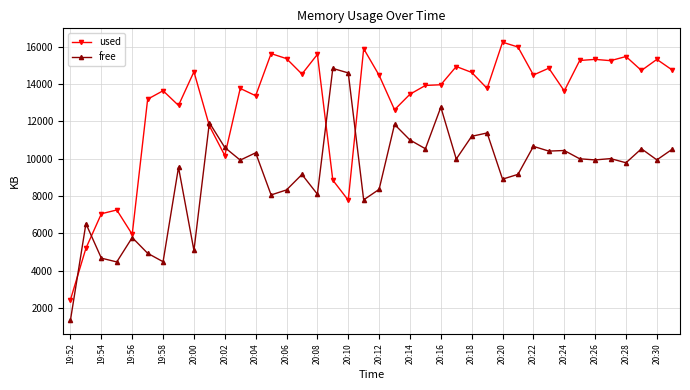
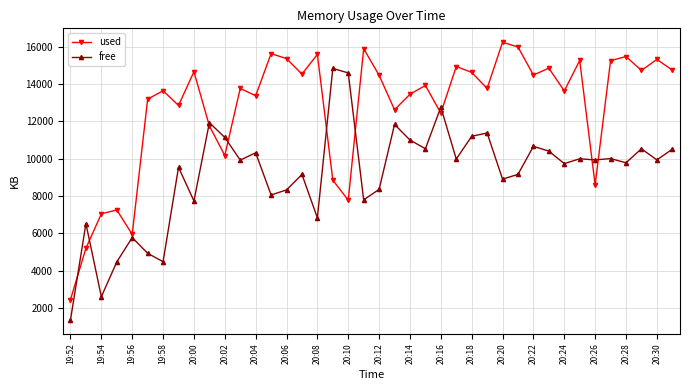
  {
    "used": {
      "19:52": 2400,
      "19:54": 7000,
      "19:56": 5900,
      "19:58": 13600,
      "20:00": 14700,
      "20:02": 10200,
      "20:04": 13400,
      "20:06": 15400,
      "20:08": 15600,
      "20:10": 7800,
      "20:12": 14500,
      "20:14": 13500,
-     "20:16": 14000,
+     "20:16": 12400,
      "20:18": 14600,
      "20:20": 16200,
      "20:22": 14500,
      "20:24": 13600,
-     "20:26": 15300,
+     "20:26": 8600,
      "20:28": 15500,
      "20:30": 15300
    },
    "free": {
      "19:52": 1400,
-     "19:54": 4700,
+     "19:54": 2600,
      "19:56": 5800,
      "19:58": 4500,
-     "20:00": 5100,
-     "20:02": 10600,
+     "20:00": 7700,
+     "20:02": 11100,
      "20:04": 10300,
      "20:06": 8300,
-     "20:08": 8100,
+     "20:08": 6800,
      "20:10": 14600,
      "20:12": 8400,
      "20:14": 11000,
      "20:16": 12800,
      "20:18": 11200,
      "20:20": 8900,
      "20:22": 10700,
-     "20:24": 10400,
+     "20:24": 9700,
      "20:26": 9900,
      "20:28": 9800,
      "20:30": 9900
    }
  }
